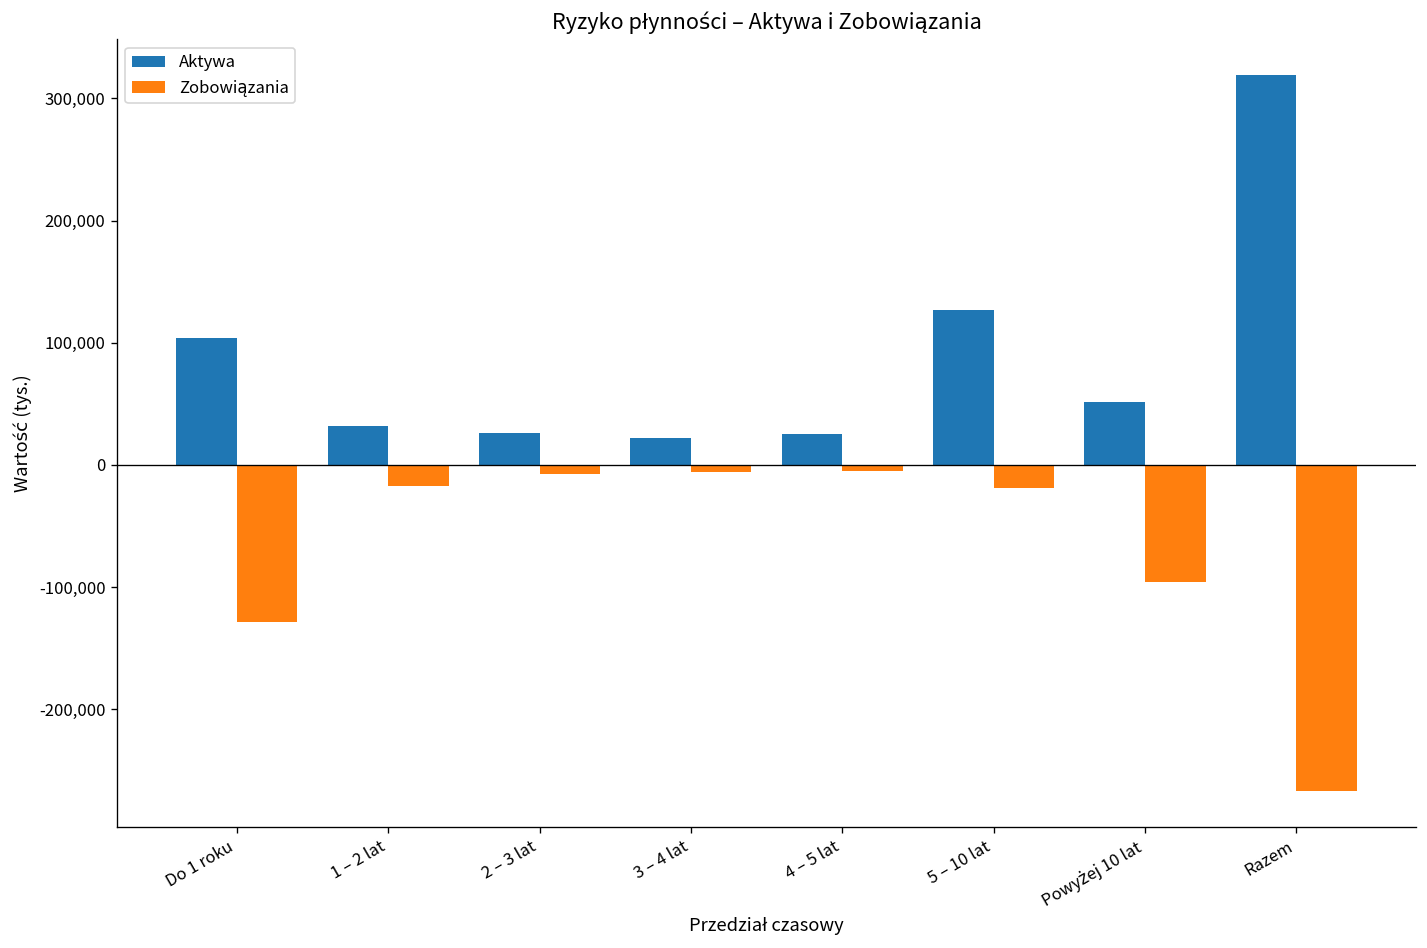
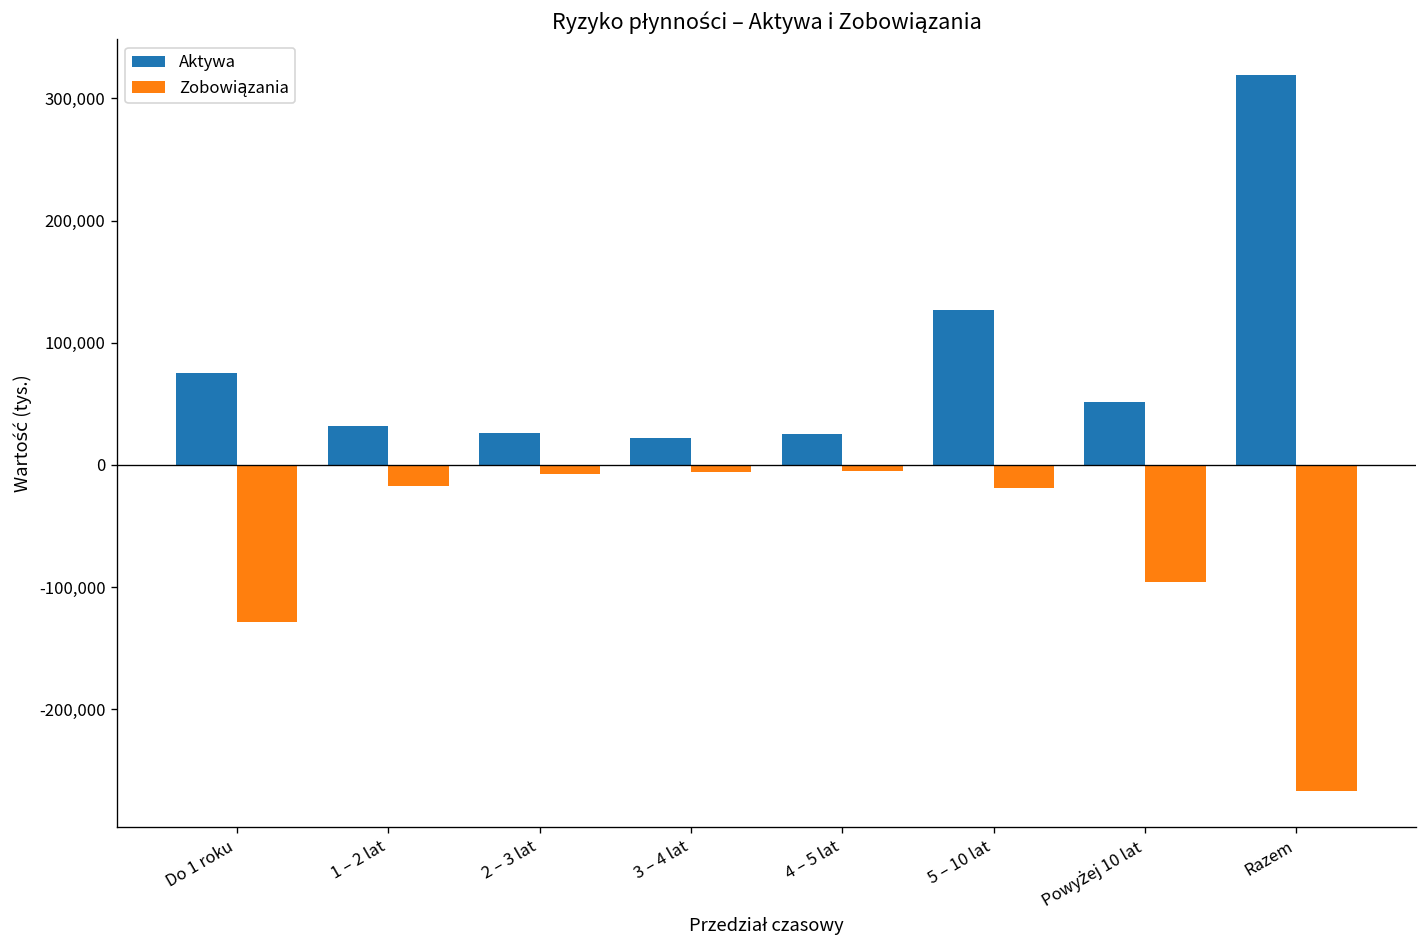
  {
    "Aktywa": {
-     "Do 1 roku": "104,000",
+     "Do 1 roku": "75,000",
      "1 – 2 lat": "32,000",
      "2 – 3 lat": "26,000",
      "3 – 4 lat": "22,000",
      "4 – 5 lat": "25,000",
      "5 – 10 lat": "127,000",
      "Powyżej 10 lat": "52,000",
      "Razem": "319,000"
    },
    "Zobowiązania": {
      "Do 1 roku": "-129,000",
      "1 – 2 lat": "-17,000",
      "2 – 3 lat": "-7,000",
      "3 – 4 lat": "-6,000",
      "4 – 5 lat": "-5,000",
      "5 – 10 lat": "-19,000",
      "Powyżej 10 lat": "-96,000",
      "Razem": "-267,000"
    }
  }
